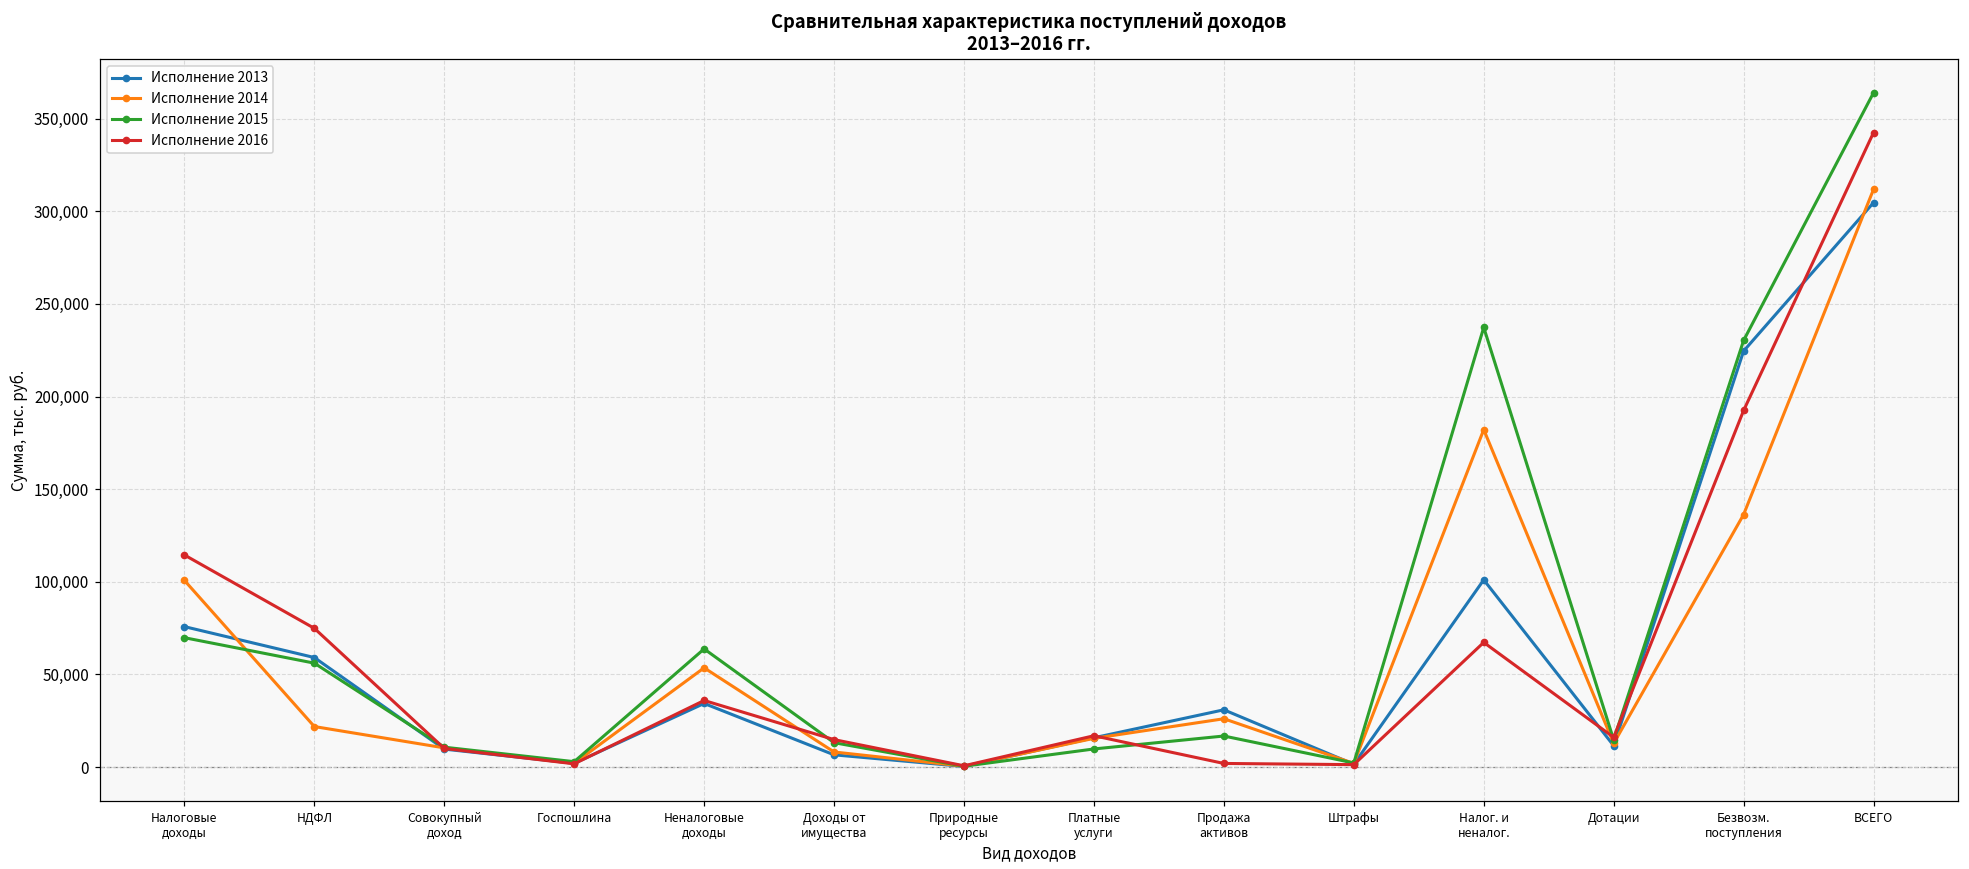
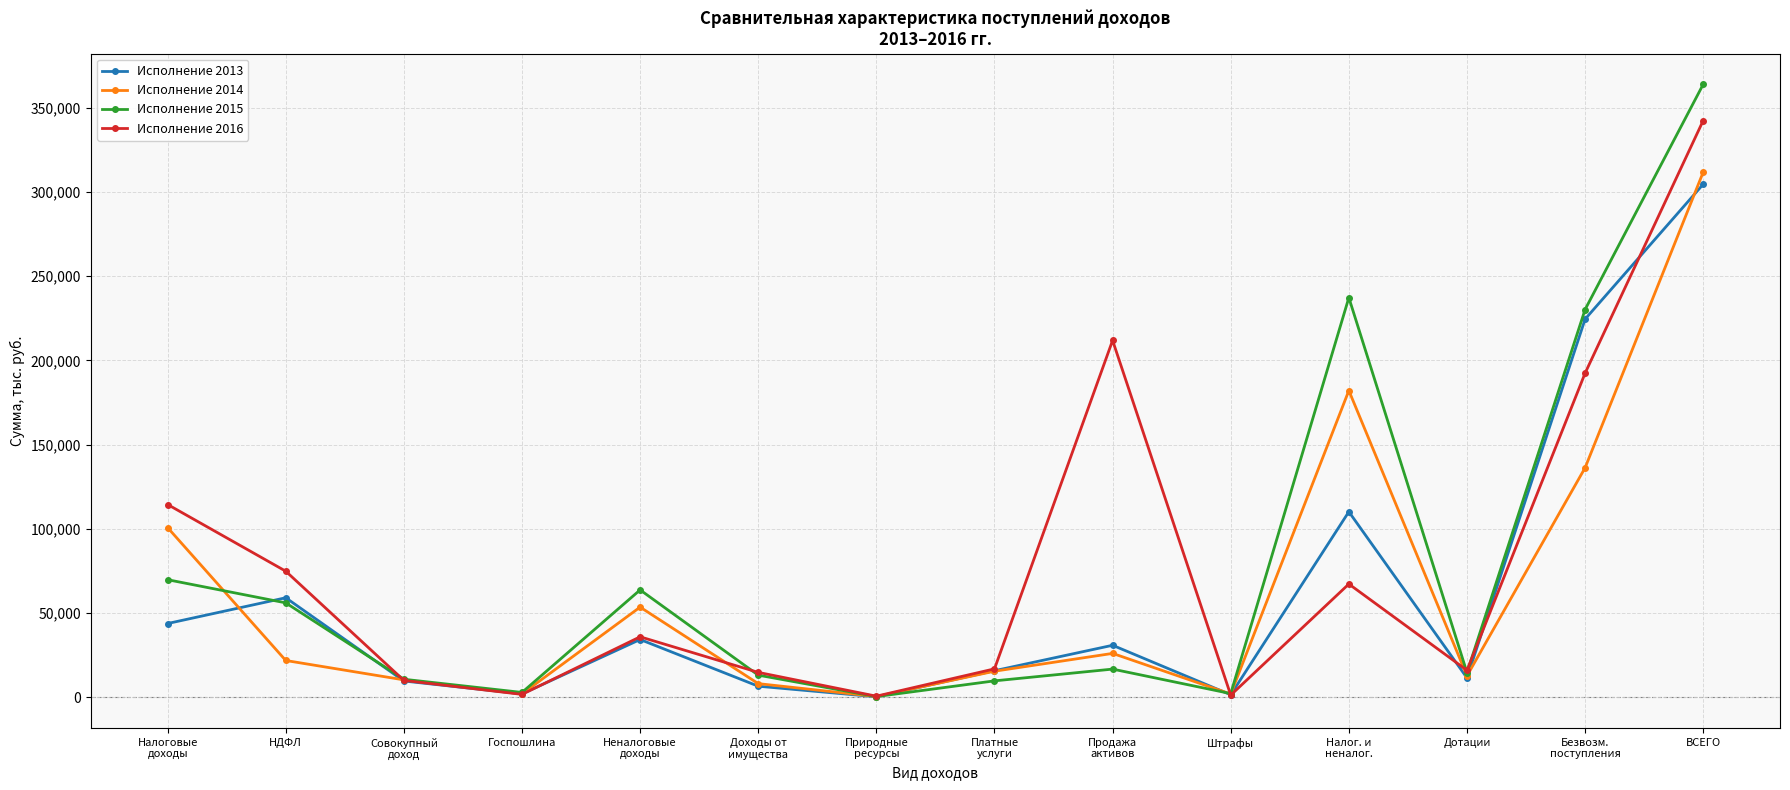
  {
    "Исполнение 2013": {
-     "Налоговые доходы": "76,000",
+     "Налоговые доходы": "44,000",
      "НДФЛ": "59,000",
      "Неналоговые доходы": "34,000",
      "Доходы от имущества": "7,000",
      "Продажа активов": "31,000",
-     "Налог. и неналог.": "101,000",
+     "Налог. и неналог.": "110,000",
      "Безвозм. поступления": "225,000",
      "ВСЕГО": "305,000"
    },
    "Исполнение 2014": {
      "Налоговые доходы": "101,000",
      "НДФЛ": "22,000",
      "Неналоговые доходы": "54,000",
      "Доходы от имущества": "8,000",
      "Продажа активов": "26,000",
      "Налог. и неналог.": "182,000",
      "Безвозм. поступления": "136,000",
      "ВСЕГО": "312,000"
    },
    "Исполнение 2015": {
      "Налоговые доходы": "70,000",
      "НДФЛ": "56,000",
      "Неналоговые доходы": "64,000",
      "Доходы от имущества": "13,000",
      "Платные услуги": "10,000",
      "Продажа активов": "17,000",
      "Налог. и неналог.": "237,000",
      "Безвозм. поступления": "230,000",
      "ВСЕГО": "364,000"
    },
    "Исполнение 2016": {
      "Налоговые доходы": "115,000",
      "НДФЛ": "75,000",
      "Неналоговые доходы": "36,000",
      "Доходы от имущества": "15,000",
-     "Продажа активов": "2,000",
+     "Продажа активов": "212,000",
      "Налог. и неналог.": "67,000",
      "Безвозм. поступления": "192,000",
      "ВСЕГО": "342,000"
    }
  }
